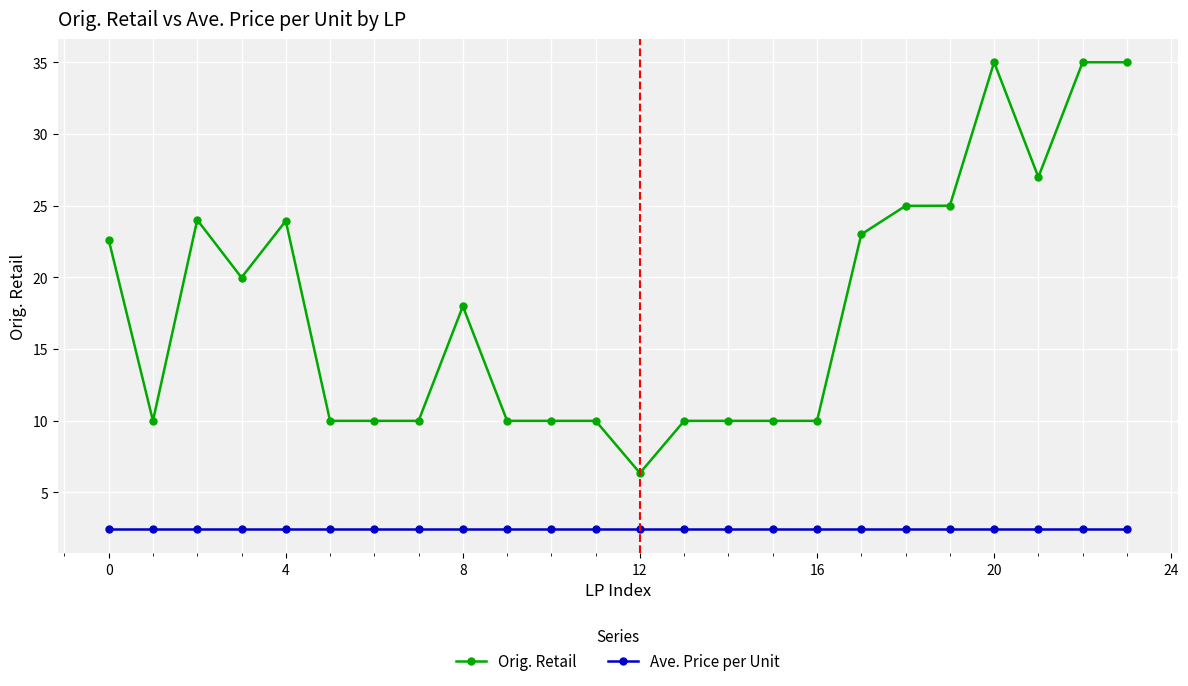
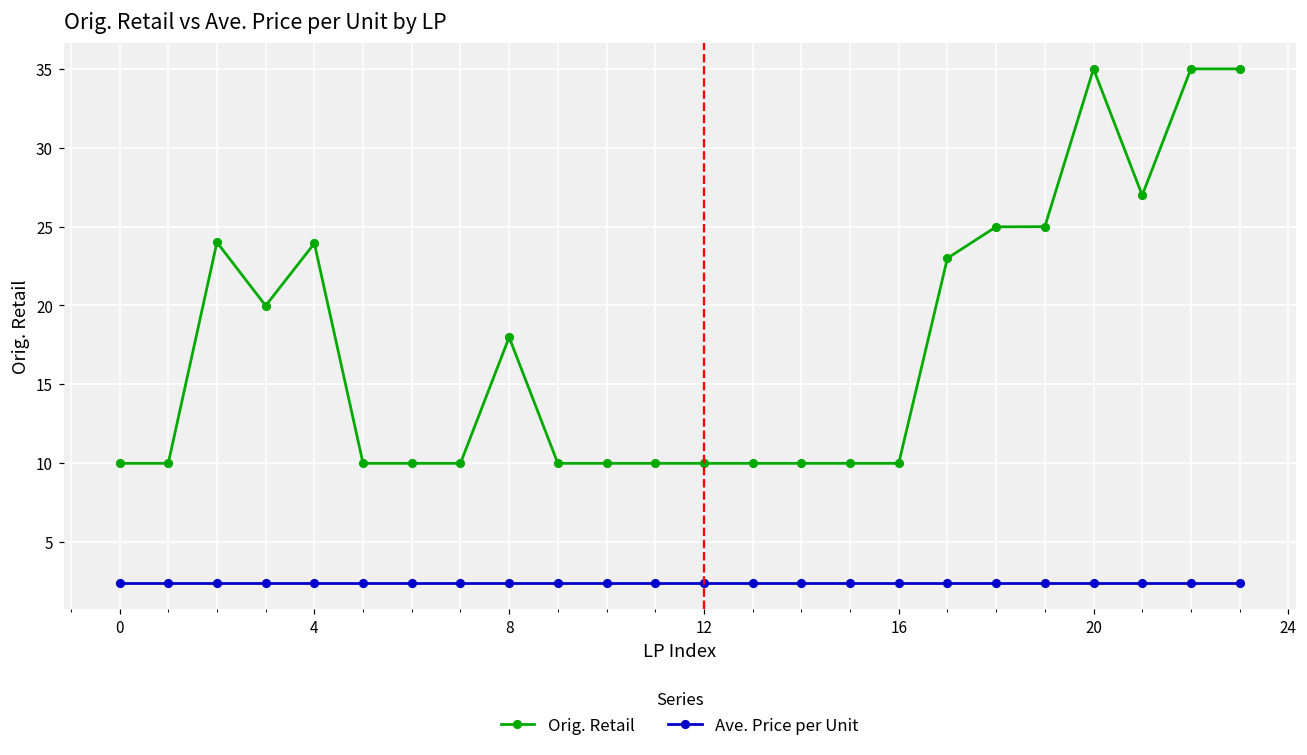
  {
    "Orig. Retail": {
-     "0": 22.6,
+     "0": 10.0,
      "4": 23.9,
      "8": 18.0,
-     "12": 6.4,
+     "12": 10.0,
      "16": 10.0,
      "20": 35.0
    },
    "Ave. Price per Unit": {
      "0": 2.4,
      "4": 2.4,
      "8": 2.4,
      "12": 2.4,
      "16": 2.4,
      "20": 2.4
    }
  }
